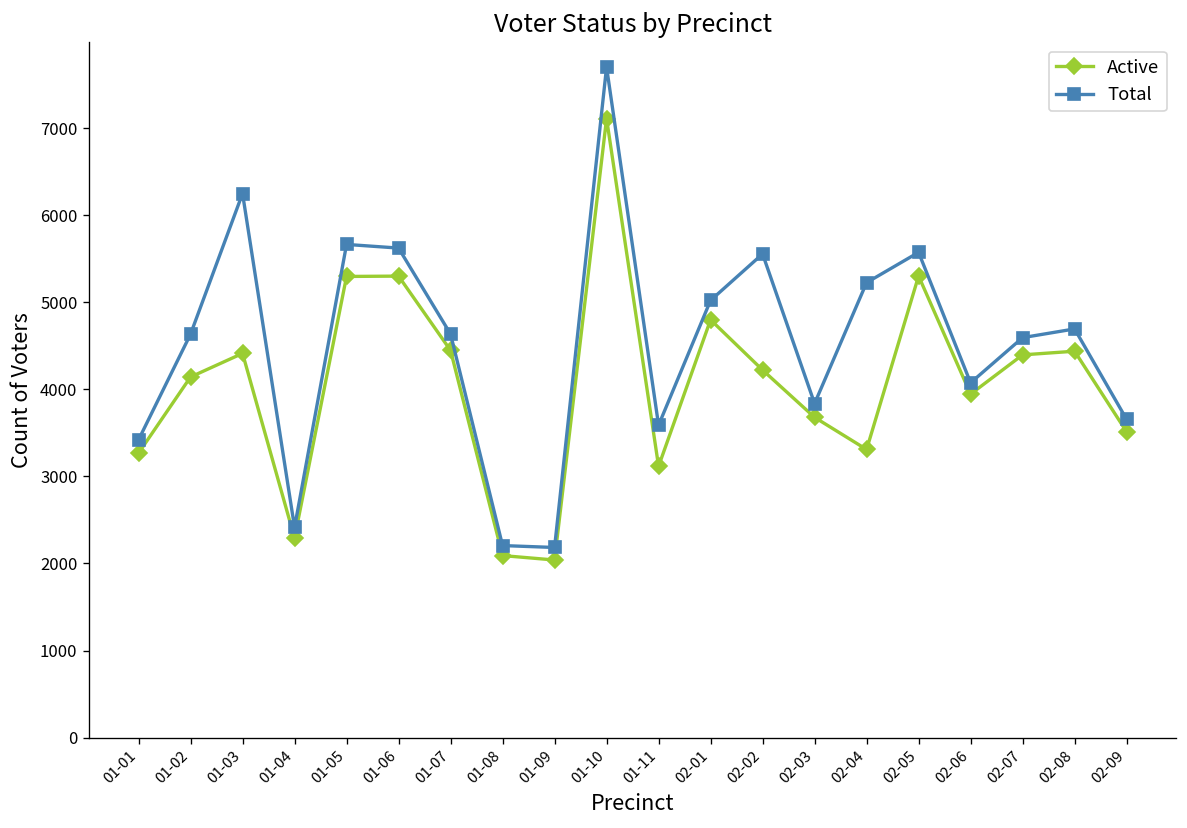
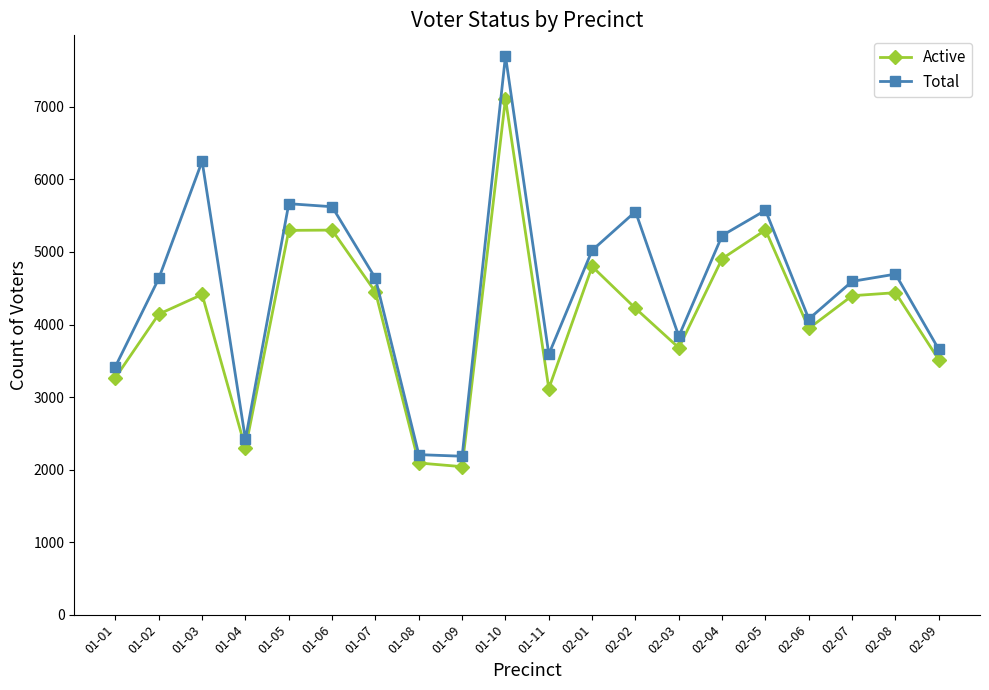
  {
    "Active": {
      "01-01": 3300,
      "01-02": 4100,
      "01-03": 4400,
      "01-04": 2300,
      "01-05": 5300,
      "01-06": 5300,
      "01-07": 4400,
      "01-08": 2100,
      "01-09": 2000,
      "01-10": 7100,
      "01-11": 3100,
      "02-01": 4800,
      "02-02": 4200,
      "02-03": 3700,
-     "02-04": 3300,
+     "02-04": 4900,
      "02-05": 5300,
      "02-06": 3900,
      "02-07": 4400,
      "02-08": 4400,
      "02-09": 3500
    },
    "Total": {
      "01-01": 3400,
      "01-02": 4600,
      "01-03": 6300,
      "01-04": 2400,
      "01-05": 5700,
      "01-06": 5600,
      "01-07": 4600,
      "01-08": 2200,
      "01-09": 2200,
      "01-10": 7700,
      "01-11": 3600,
      "02-01": 5000,
      "02-02": 5600,
      "02-03": 3800,
      "02-04": 5200,
      "02-05": 5600,
      "02-06": 4100,
      "02-07": 4600,
      "02-08": 4700,
      "02-09": 3700
    }
  }
